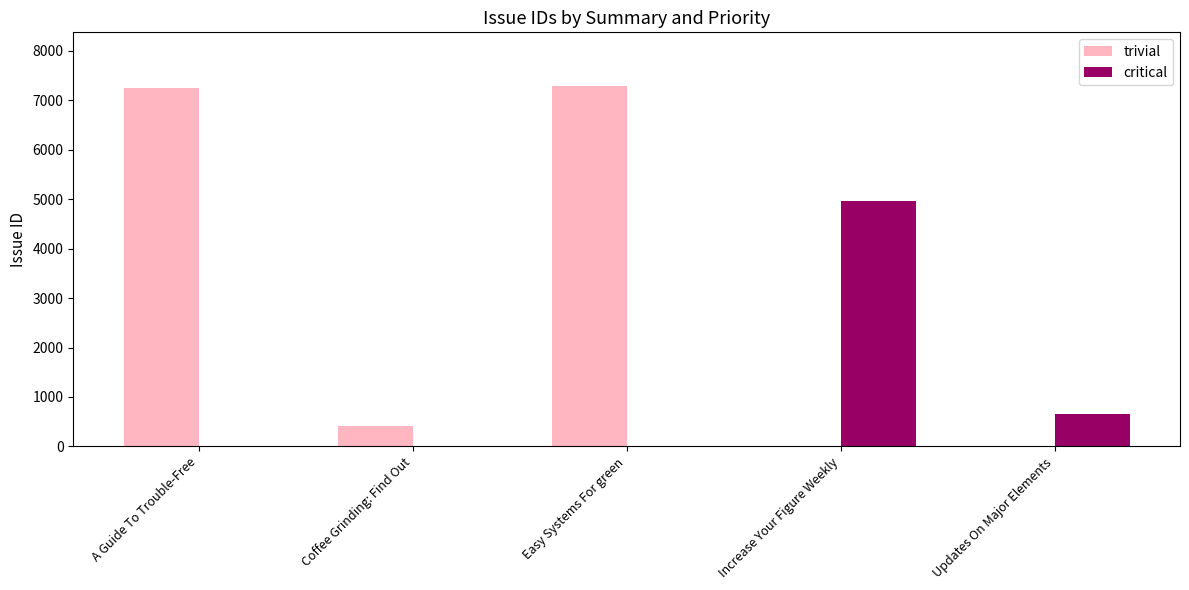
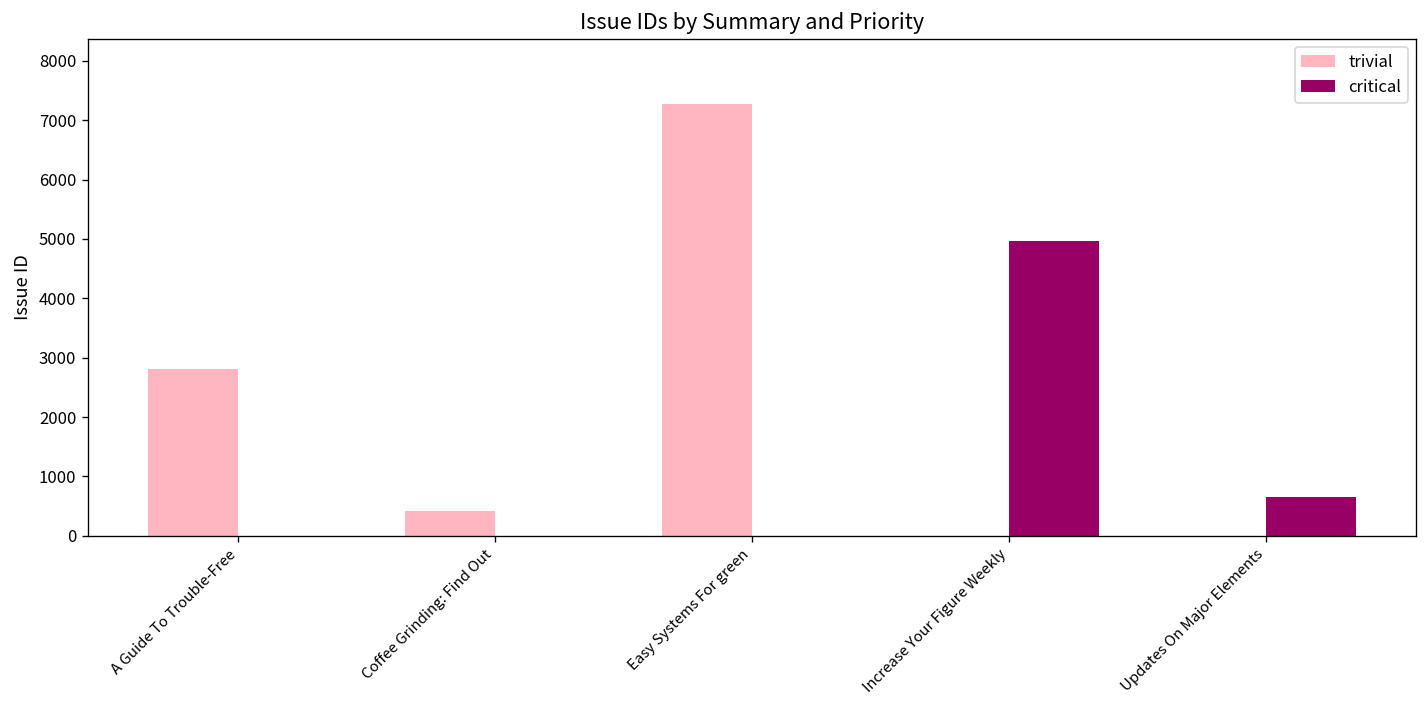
  {
    "trivial": {
-     "A Guide To Trouble-Free": 7200,
+     "A Guide To Trouble-Free": 2800,
      "Coffee Grinding: Find Out": 400,
      "Easy Systems For green": 7300,
      "Increase Your Figure Weekly": 0,
      "Updates On Major Elements": 0
    },
    "critical": {
      "A Guide To Trouble-Free": 0,
      "Coffee Grinding: Find Out": 0,
      "Easy Systems For green": 0,
      "Increase Your Figure Weekly": 5000,
      "Updates On Major Elements": 700
    }
  }
